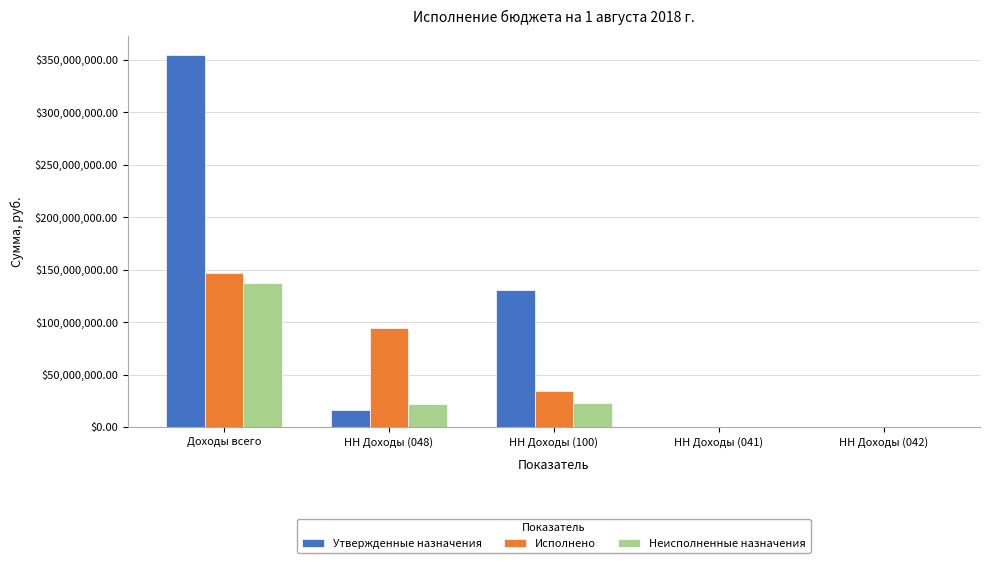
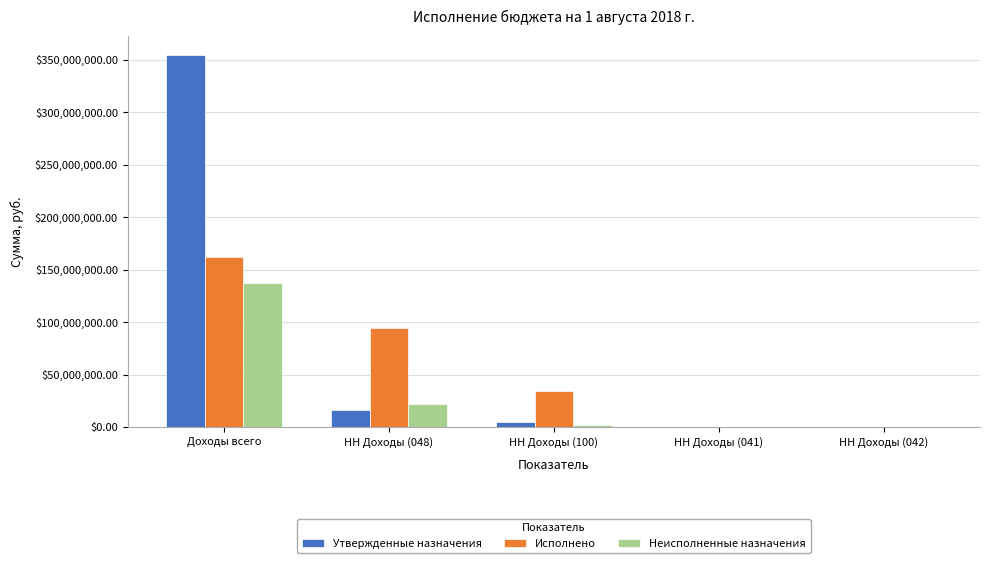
  {
    "Утвержденные назначения": {
      "Доходы всего": "$355,000,000",
      "НН Доходы (048)": "$16,000,000",
-     "НН Доходы (100)": "$130,000,000",
+     "НН Доходы (100)": "$5,000,000",
      "НН Доходы (041)": "$0",
      "НН Доходы (042)": "$0"
    },
    "Исполнено": {
-     "Доходы всего": "$147,000,000",
+     "Доходы всего": "$162,000,000",
      "НН Доходы (048)": "$94,000,000",
      "НН Доходы (100)": "$34,000,000"
    },
    "Неисполненные назначения": {
      "Доходы всего": "$137,000,000",
      "НН Доходы (048)": "$21,000,000",
-     "НН Доходы (100)": "$23,000,000",
+     "НН Доходы (100)": "$2,000,000",
      "НН Доходы (041)": "$0",
      "НН Доходы (042)": "$0"
    }
  }
